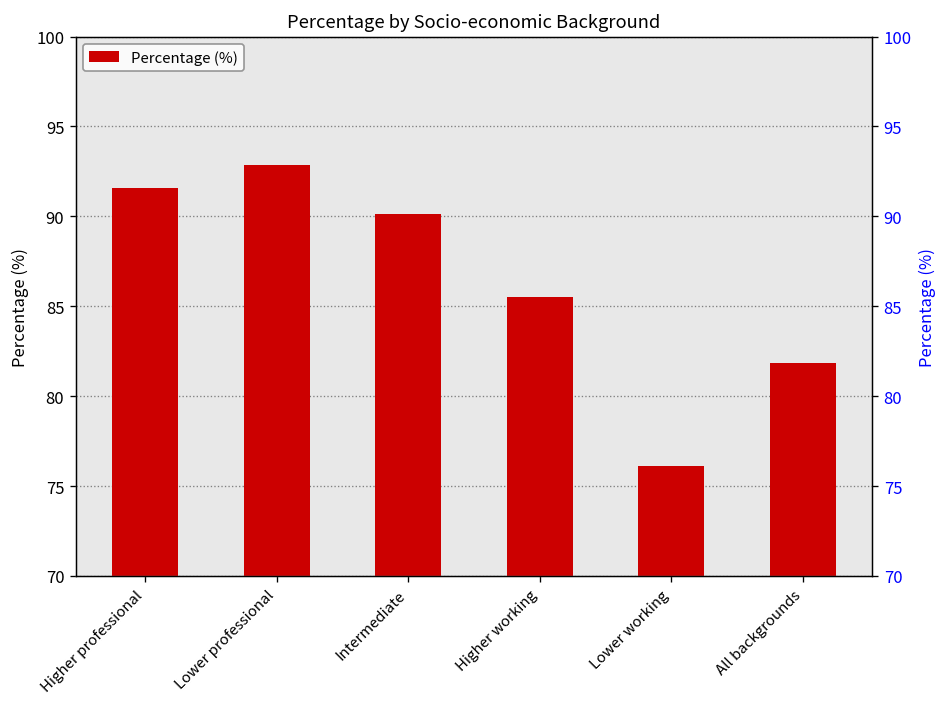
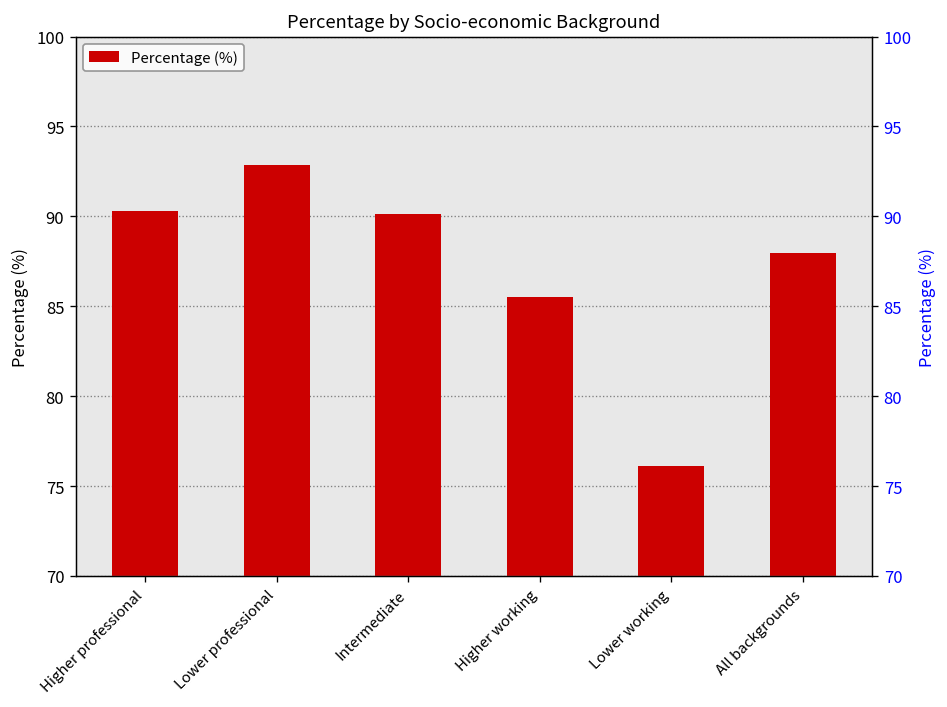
  {
-   "Higher professional": 91.6,
+   "Higher professional": 90.3,
    "Lower professional": 92.8,
    "Intermediate": 90.1,
    "Higher working": 85.5,
    "Lower working": 76.1,
-   "All backgrounds": 81.8
+   "All backgrounds": 88.0
  }
